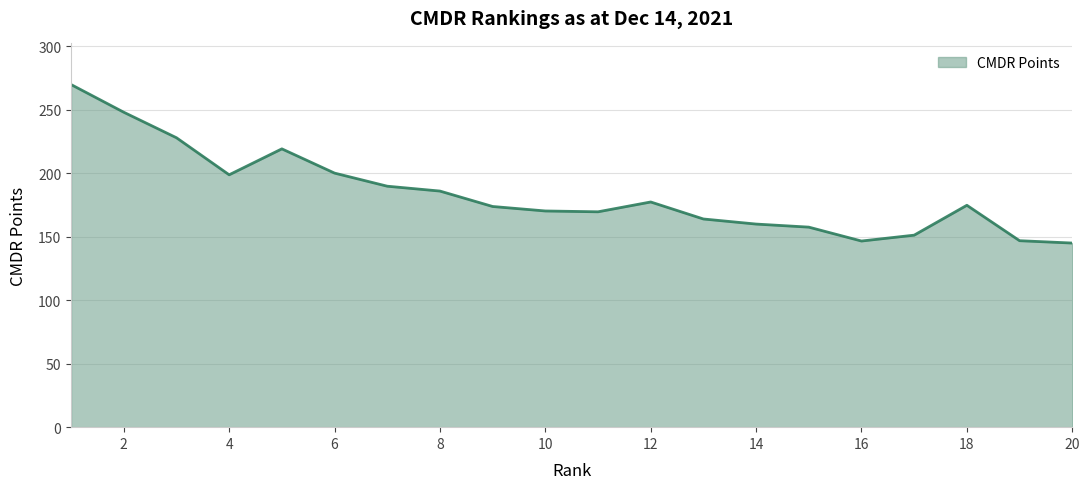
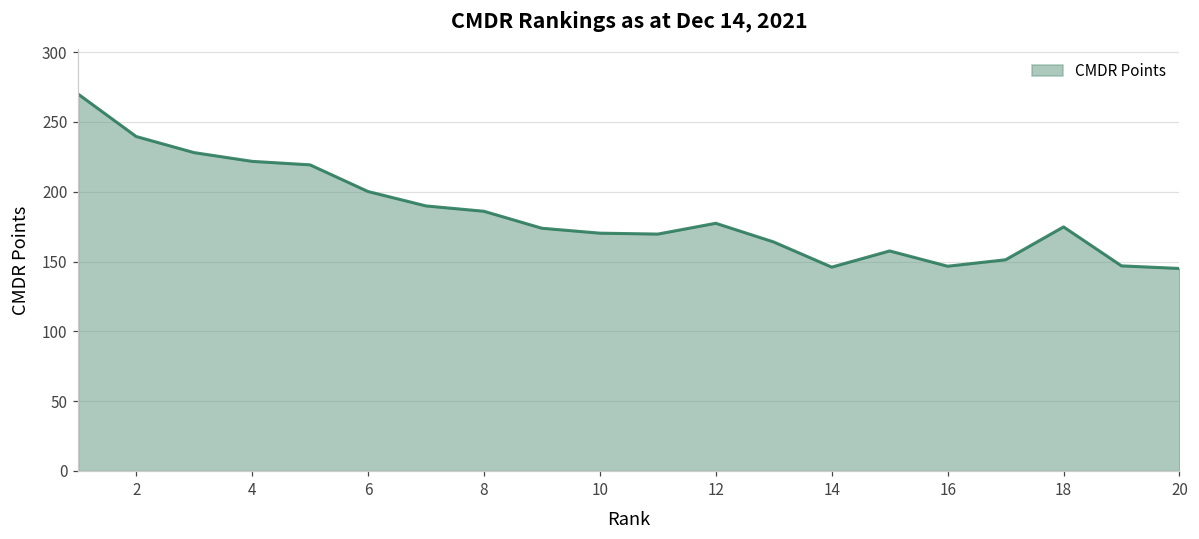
  {
-   "2": 248,
-   "4": 199,
+   "2": 240,
+   "4": 222,
    "6": 200,
    "8": 186,
    "10": 170,
    "12": 177,
-   "14": 160,
+   "14": 146,
    "16": 147,
    "18": 175,
    "20": 145
  }
